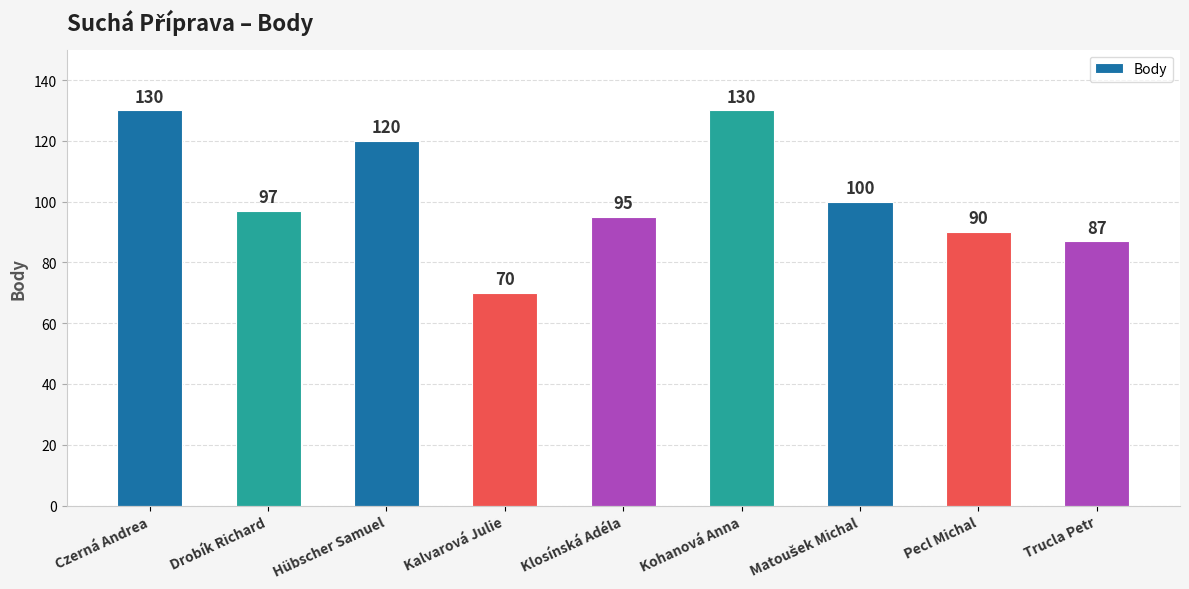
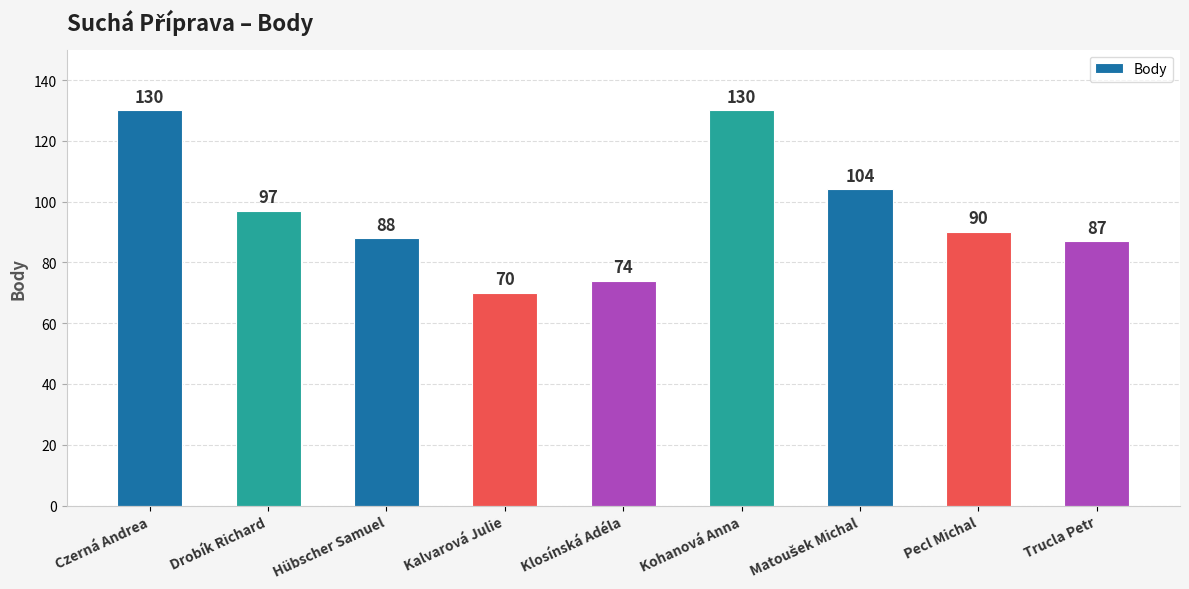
  {
    "Czerná Andrea": 130,
    "Drobík Richard": 97,
-   "Hübscher Samuel": 120,
+   "Hübscher Samuel": 88,
    "Kalvarová Julie": 70,
-   "Klosínská Adéla": 95,
+   "Klosínská Adéla": 74,
    "Kohanová Anna": 130,
-   "Matoušek Michal": 100,
+   "Matoušek Michal": 104,
    "Pecl Michal": 90,
    "Trucla Petr": 87
  }
